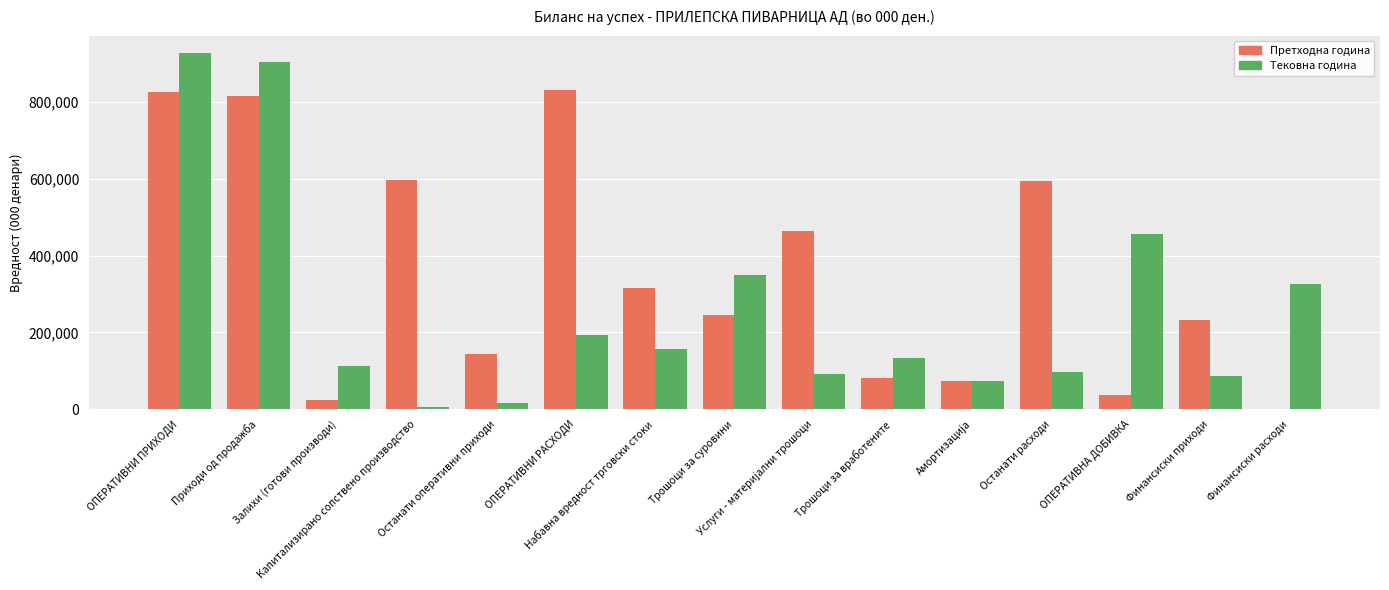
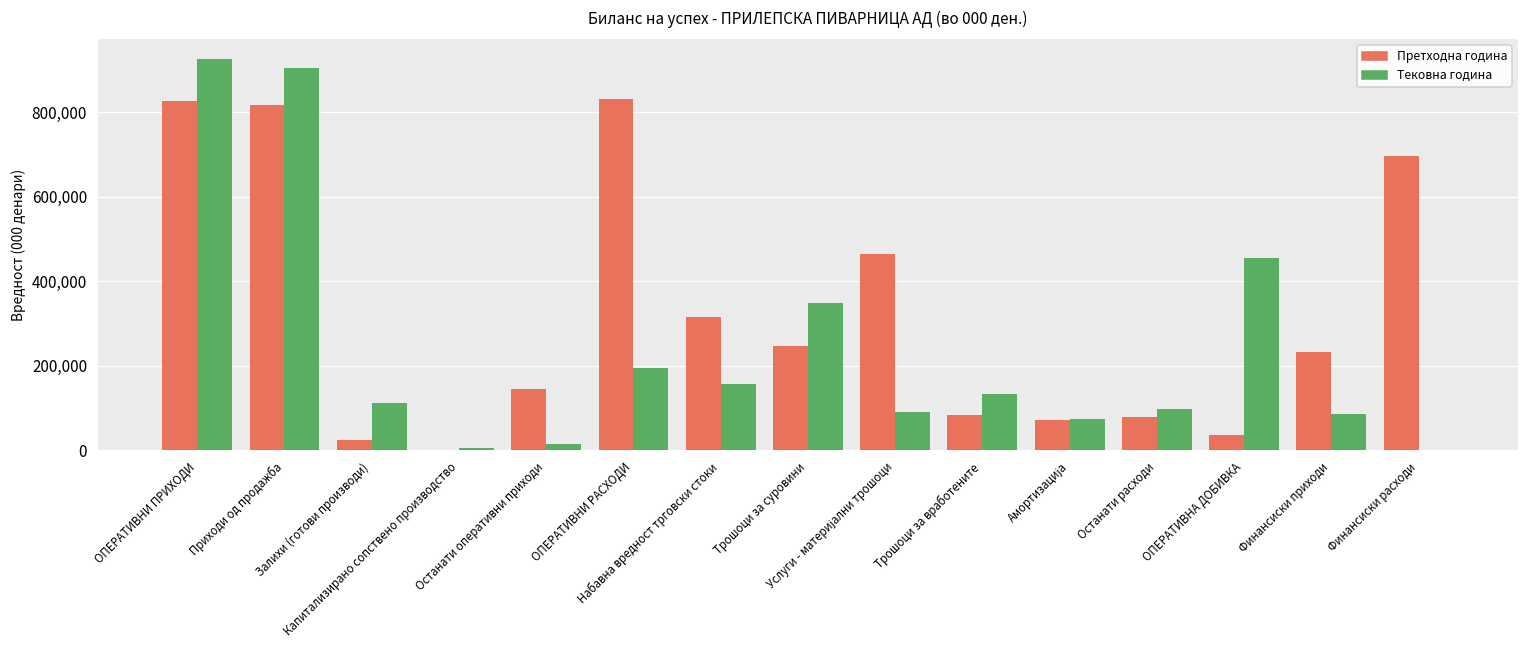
  {
    "Претходна година": {
      "ОПЕРАТИВНИ ПРИХОДИ": "830,000",
      "Приходи од продажба": "820,000",
      "Залихи (готови производи)": "20,000",
-     "Капитализирано сопствено производство": "600,000",
+     "Капитализирано сопствено производство": "0",
      "Останати оперативни приходи": "140,000",
      "ОПЕРАТИВНИ РАСХОДИ": "830,000",
      "Набавна вредност трговски стоки": "320,000",
      "Трошоци за суровини": "250,000",
      "Услуги - материјални трошоци": "460,000",
      "Трошоци за вработените": "80,000",
      "Амортизација": "70,000",
-     "Останати расходи": "590,000",
+     "Останати расходи": "80,000",
      "ОПЕРАТИВНА ДОБИВКА": "40,000",
      "Финансиски приходи": "230,000",
-     "Финансиски расходи": "0"
+     "Финансиски расходи": "700,000"
    },
    "Тековна година": {
      "ОПЕРАТИВНИ ПРИХОДИ": "930,000",
      "Приходи од продажба": "900,000",
      "Залихи (готови производи)": "110,000",
      "Останати оперативни приходи": "20,000",
      "ОПЕРАТИВНИ РАСХОДИ": "190,000",
      "Набавна вредност трговски стоки": "160,000",
      "Трошоци за суровини": "350,000",
      "Услуги - материјални трошоци": "90,000",
      "Трошоци за вработените": "130,000",
      "Амортизација": "70,000",
      "Останати расходи": "100,000",
      "ОПЕРАТИВНА ДОБИВКА": "460,000",
      "Финансиски приходи": "90,000",
-     "Финансиски расходи": "330,000"
+     "Финансиски расходи": "0"
    }
  }
